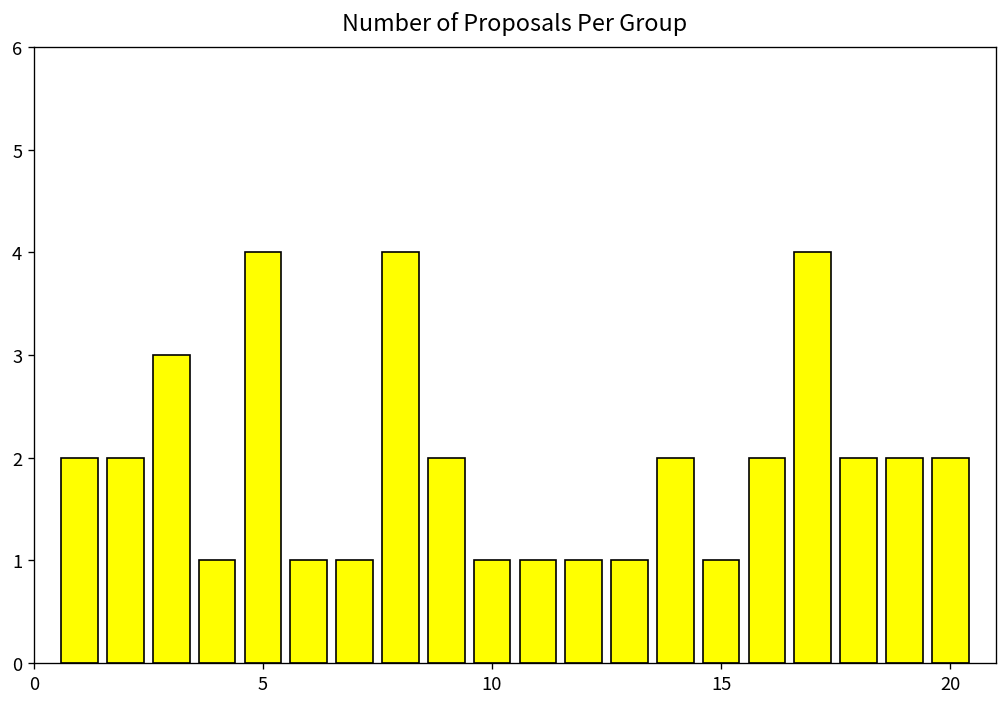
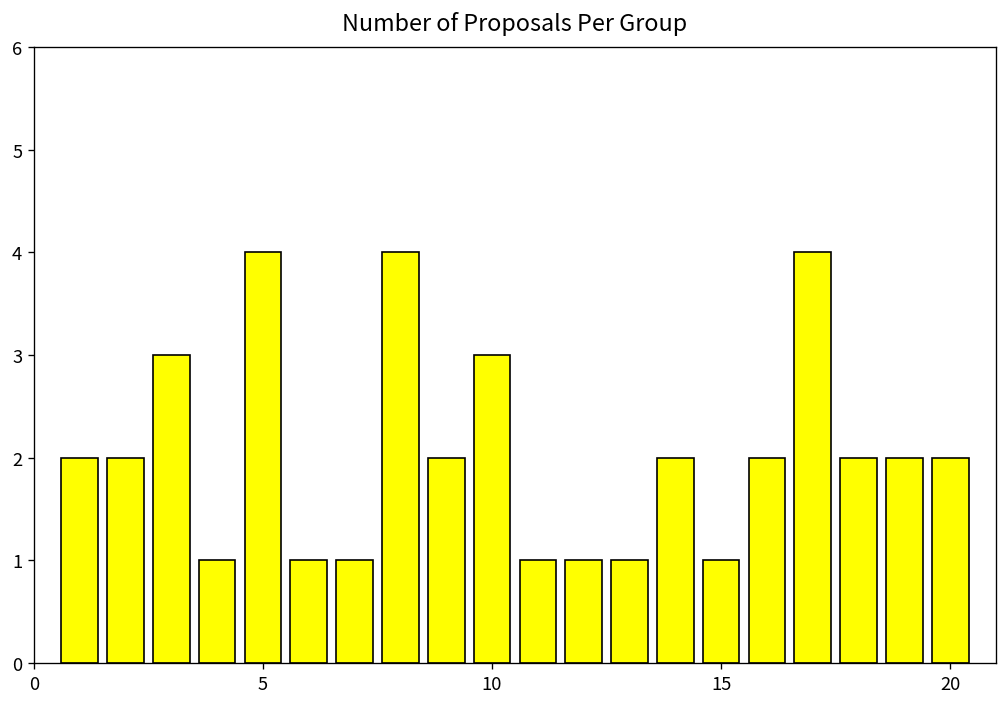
  {
    "5": 4,
-   "10": 1,
+   "10": 3,
    "15": 1,
    "20": 2
  }
